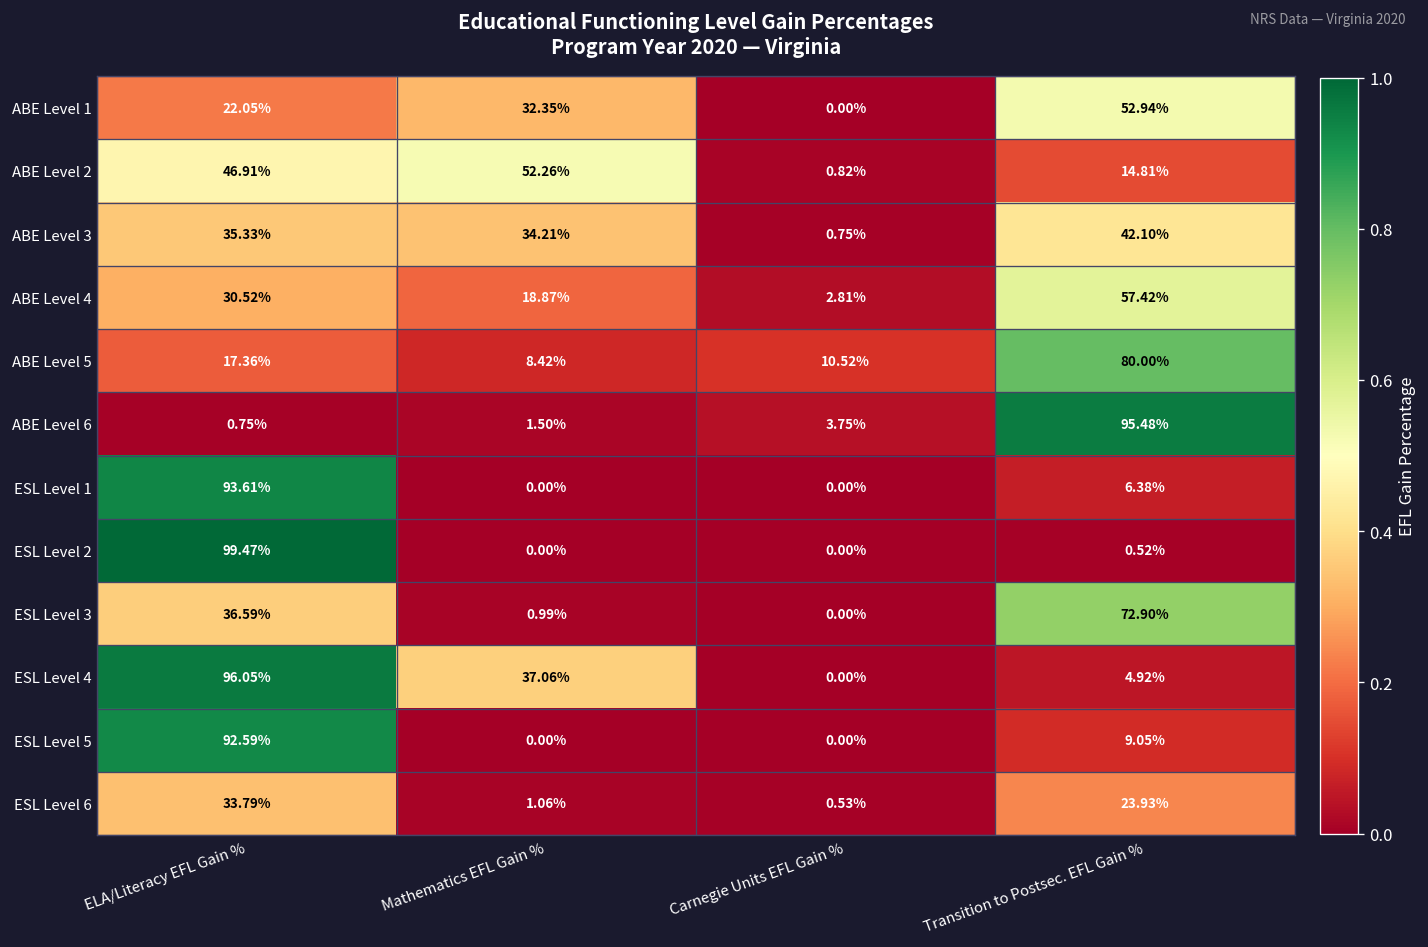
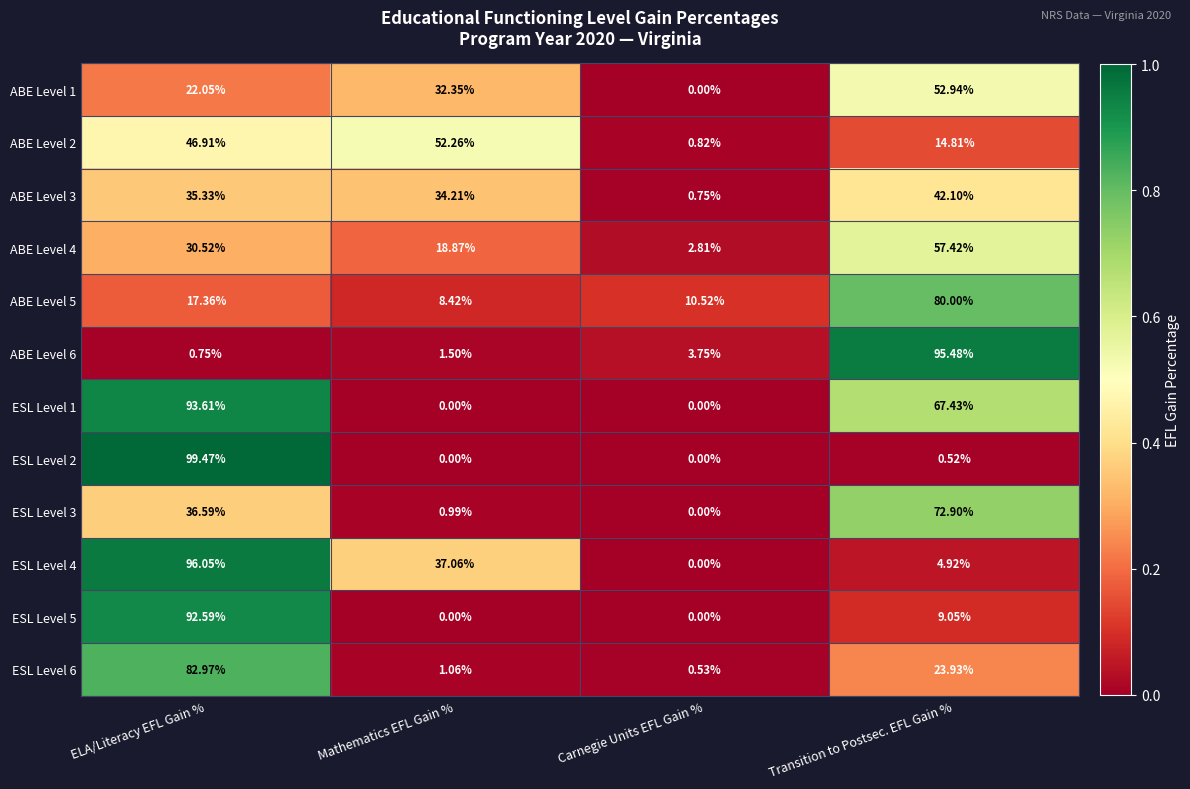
  {
    "ABE Level 1": {
      "ELA/Literacy EFL Gain %": "22.05%",
      "Mathematics EFL Gain %": "32.35%",
      "Carnegie Units EFL Gain %": "0.00%",
      "Transition to Postsec. EFL Gain %": "52.94%"
    },
    "ABE Level 2": {
      "ELA/Literacy EFL Gain %": "46.91%",
      "Mathematics EFL Gain %": "52.26%",
      "Carnegie Units EFL Gain %": "0.82%",
      "Transition to Postsec. EFL Gain %": "14.81%"
    },
    "ABE Level 3": {
      "ELA/Literacy EFL Gain %": "35.33%",
      "Mathematics EFL Gain %": "34.21%",
      "Carnegie Units EFL Gain %": "0.75%",
      "Transition to Postsec. EFL Gain %": "42.10%"
    },
    "ABE Level 4": {
      "ELA/Literacy EFL Gain %": "30.52%",
      "Mathematics EFL Gain %": "18.87%",
      "Carnegie Units EFL Gain %": "2.81%",
      "Transition to Postsec. EFL Gain %": "57.42%"
    },
    "ABE Level 5": {
      "ELA/Literacy EFL Gain %": "17.36%",
      "Mathematics EFL Gain %": "8.42%",
      "Carnegie Units EFL Gain %": "10.52%",
      "Transition to Postsec. EFL Gain %": "80.00%"
    },
    "ABE Level 6": {
      "ELA/Literacy EFL Gain %": "0.75%",
      "Mathematics EFL Gain %": "1.50%",
      "Carnegie Units EFL Gain %": "3.75%",
      "Transition to Postsec. EFL Gain %": "95.48%"
    },
    "ESL Level 1": {
      "ELA/Literacy EFL Gain %": "93.61%",
      "Mathematics EFL Gain %": "0.00%",
      "Carnegie Units EFL Gain %": "0.00%",
-     "Transition to Postsec. EFL Gain %": "6.38%"
+     "Transition to Postsec. EFL Gain %": "67.43%"
    },
    "ESL Level 2": {
      "ELA/Literacy EFL Gain %": "99.47%",
      "Mathematics EFL Gain %": "0.00%",
      "Carnegie Units EFL Gain %": "0.00%",
      "Transition to Postsec. EFL Gain %": "0.52%"
    },
    "ESL Level 3": {
      "ELA/Literacy EFL Gain %": "36.59%",
      "Mathematics EFL Gain %": "0.99%",
      "Carnegie Units EFL Gain %": "0.00%",
      "Transition to Postsec. EFL Gain %": "72.90%"
    },
    "ESL Level 4": {
      "ELA/Literacy EFL Gain %": "96.05%",
      "Mathematics EFL Gain %": "37.06%",
      "Carnegie Units EFL Gain %": "0.00%",
      "Transition to Postsec. EFL Gain %": "4.92%"
    },
    "ESL Level 5": {
      "ELA/Literacy EFL Gain %": "92.59%",
      "Mathematics EFL Gain %": "0.00%",
      "Carnegie Units EFL Gain %": "0.00%",
      "Transition to Postsec. EFL Gain %": "9.05%"
    },
    "ESL Level 6": {
-     "ELA/Literacy EFL Gain %": "33.79%",
+     "ELA/Literacy EFL Gain %": "82.97%",
      "Mathematics EFL Gain %": "1.06%",
      "Carnegie Units EFL Gain %": "0.53%",
      "Transition to Postsec. EFL Gain %": "23.93%"
    }
  }
